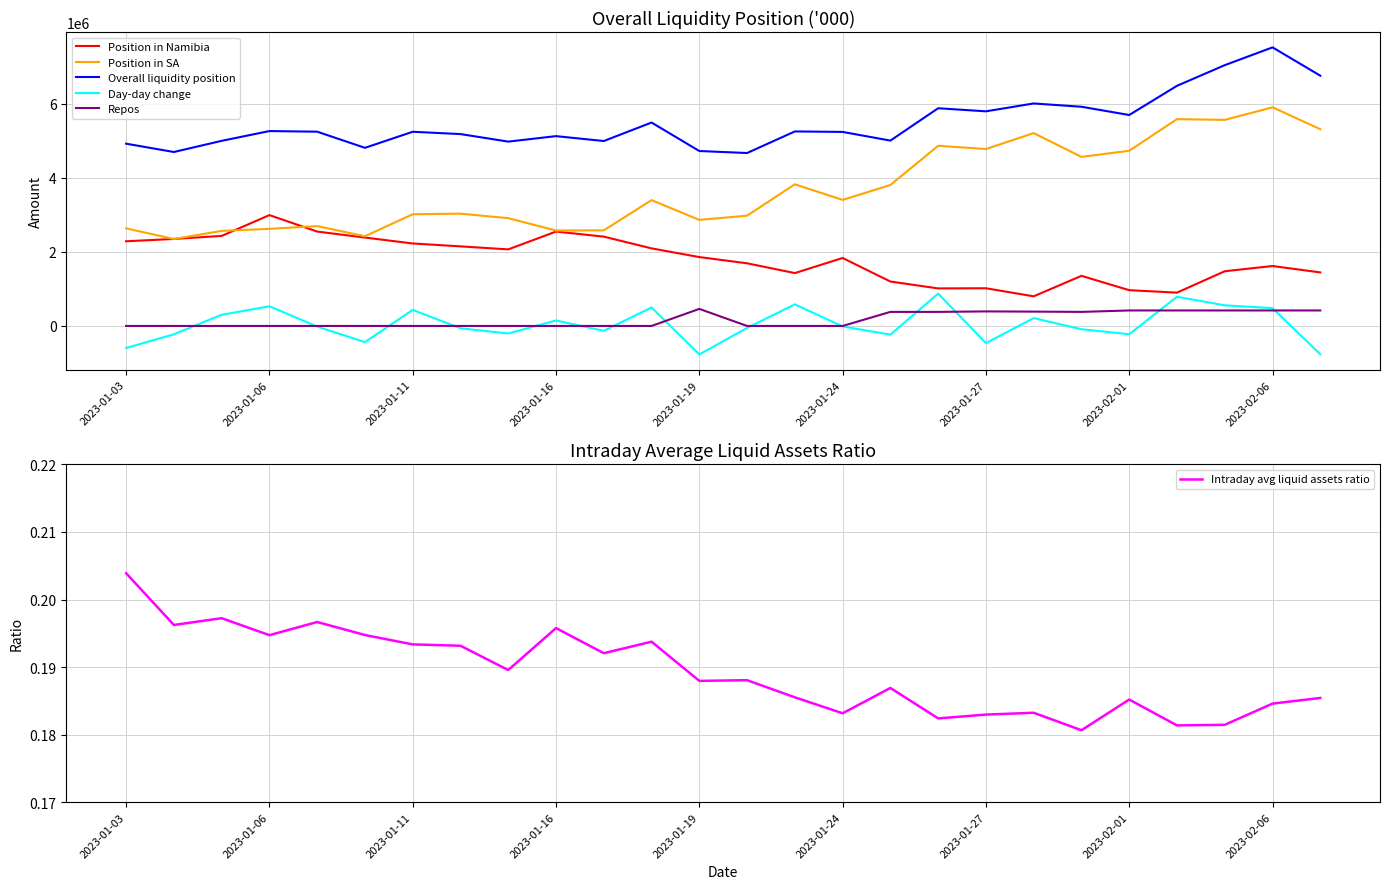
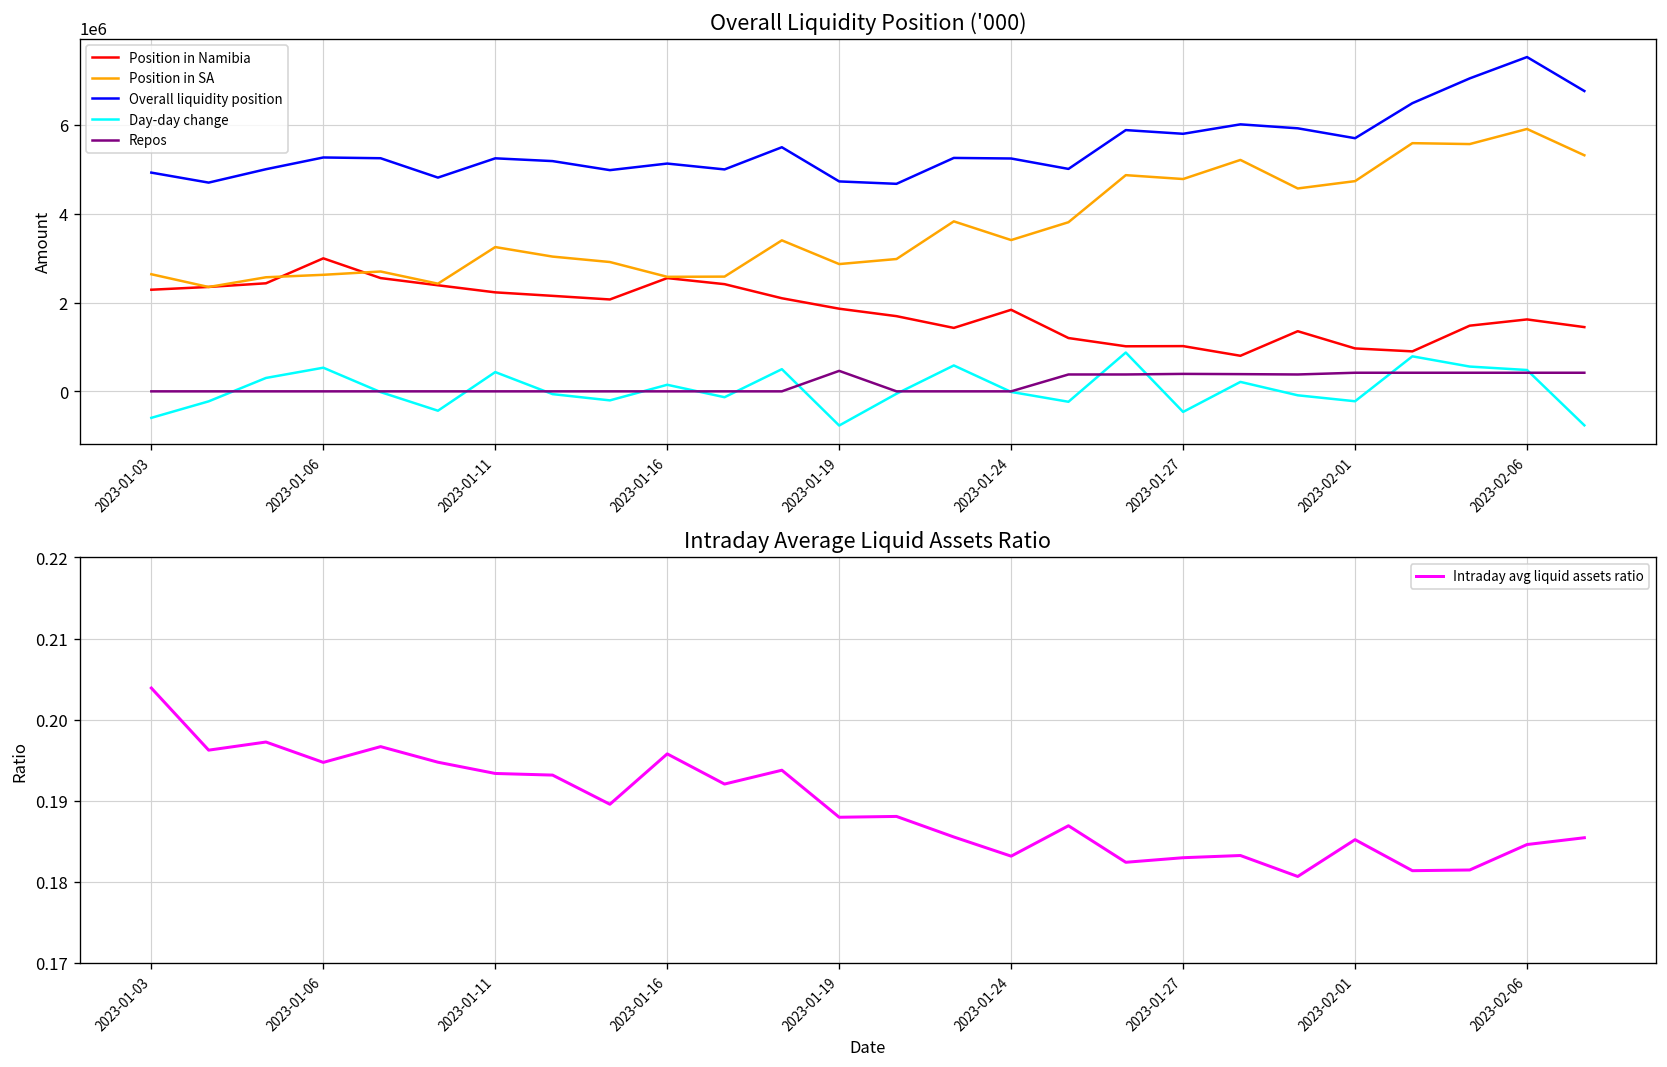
  {
    "Overall Liquidity Position ('000)": {
      "Position in Namibia": {
        "2023-01-03": 2300000,
        "2023-01-06": 3000000,
        "2023-01-11": 2200000,
        "2023-01-19": 1900000,
        "2023-01-24": 1800000,
        "2023-01-27": 1000000,
        "2023-02-01": 1000000,
        "2023-02-06": 1600000
      },
      "Position in SA": {
        "2023-01-03": 2600000,
        "2023-01-06": 2600000,
-       "2023-01-11": 3000000,
+       "2023-01-11": 3200000,
        "2023-01-19": 2900000,
        "2023-01-24": 3400000,
        "2023-01-27": 4800000,
        "2023-02-01": 4700000,
        "2023-02-06": 5900000
      },
      "Overall liquidity position": {
        "2023-01-03": 4900000,
        "2023-01-06": 5300000,
        "2023-01-11": 5200000,
        "2023-01-16": 5100000,
        "2023-01-19": 4700000,
        "2023-01-24": 5200000,
        "2023-01-27": 5800000,
        "2023-02-01": 5700000,
        "2023-02-06": 7500000
      },
      "Day-day change": {
        "2023-01-03": -600000,
        "2023-01-06": 500000,
        "2023-01-11": 400000,
        "2023-01-16": 100000,
        "2023-01-19": -800000,
        "2023-01-27": -500000,
        "2023-02-01": -200000
      },
      "Repos": {
        "2023-01-03": 0,
        "2023-01-06": 0,
        "2023-01-11": 0,
        "2023-01-16": 0,
        "2023-01-19": 500000,
        "2023-01-27": 400000,
        "2023-02-01": 400000
      }
    },
    "Intraday Average Liquid Assets Ratio": {
      "2023-01-03": 0.204,
      "2023-01-06": 0.195,
      "2023-01-11": 0.193,
      "2023-01-16": 0.196,
      "2023-01-19": 0.188,
      "2023-01-24": 0.183,
      "2023-01-27": 0.183,
      "2023-02-01": 0.185,
      "2023-02-06": 0.185
    }
  }
